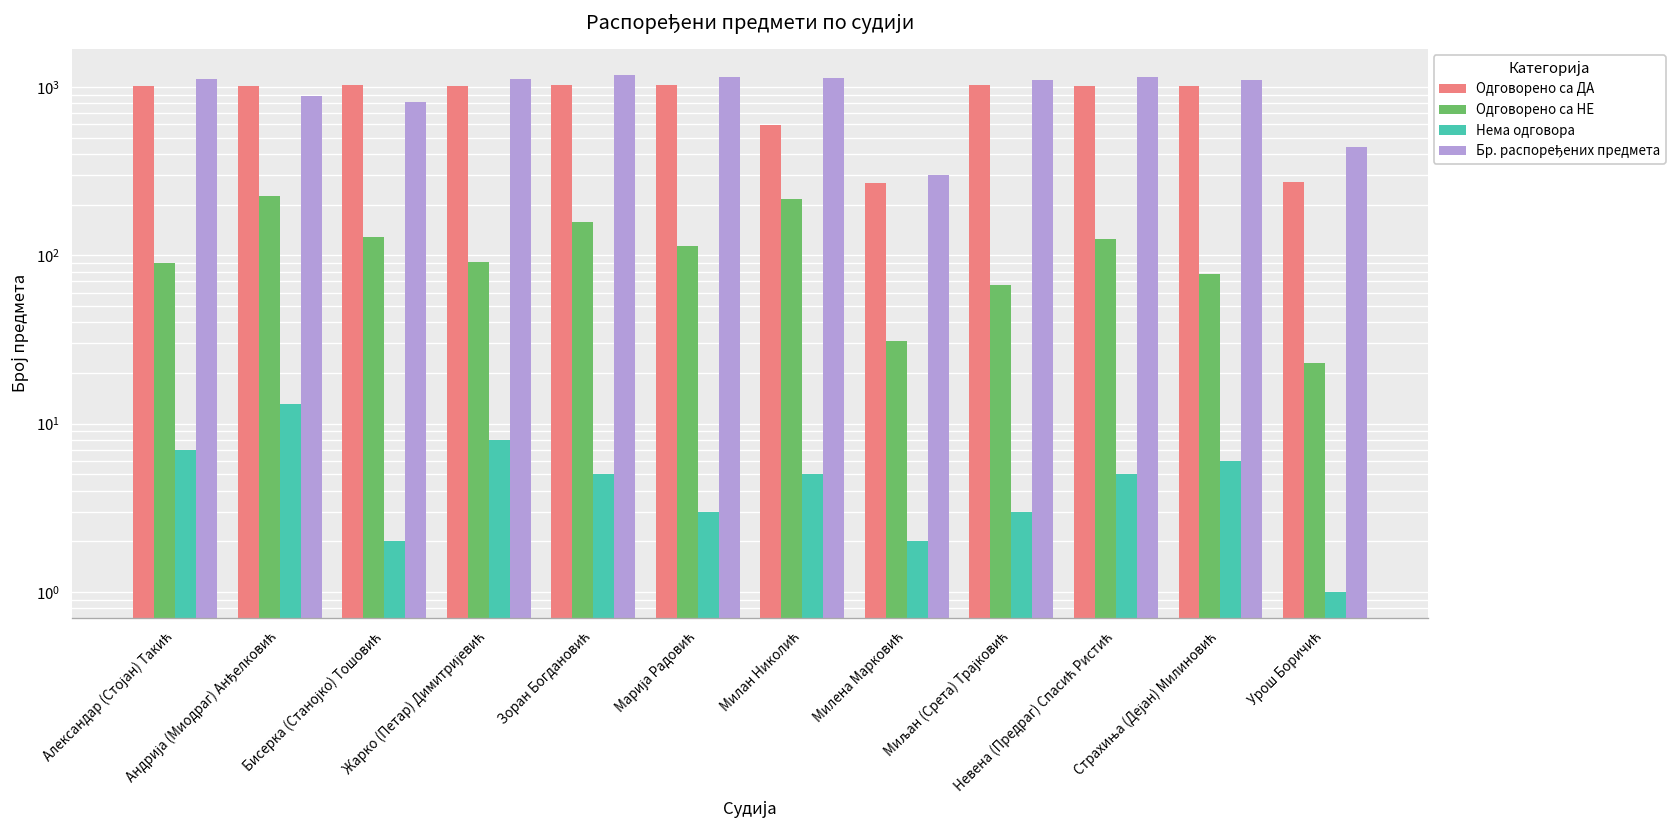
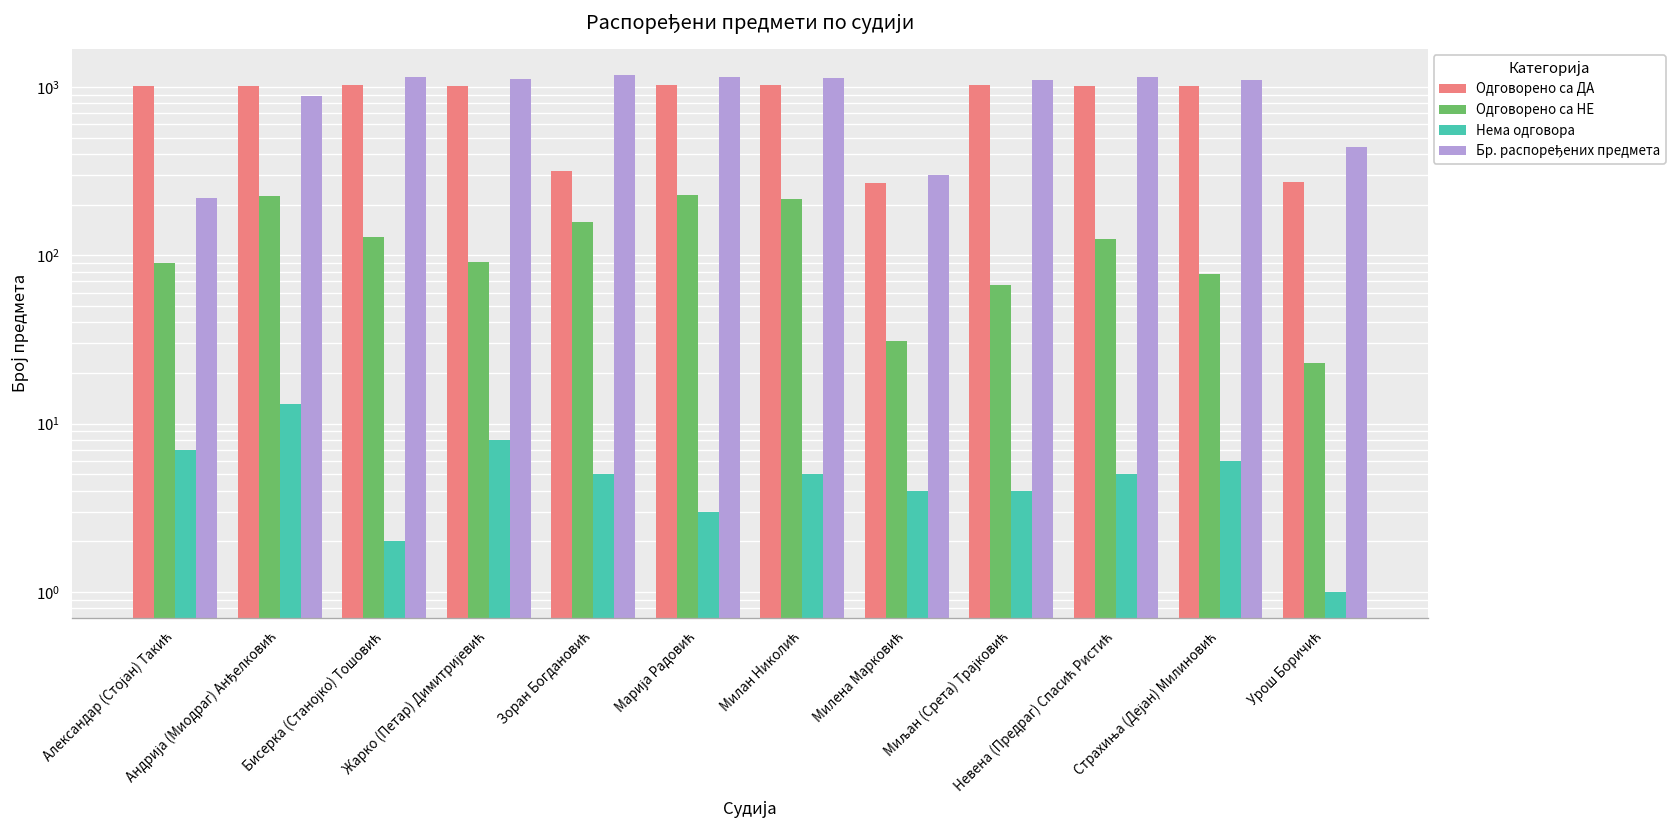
  {
    "Одговорено са ДА": {
      "Александар (Стојан) Такић": 1000,
      "Андрија (Миодраг) Анђелковић": 1000,
      "Бисерка (Станојко) Тошовић": 1000,
      "Жарко (Петар) Димитријевић": 1000,
-     "Зоран Богдановић": 1000,
+     "Зоран Богдановић": 320,
      "Марија Радовић": 1000,
-     "Милан Николић": 600,
+     "Милан Николић": 1000,
      "Милена Марковић": 270,
      "Миљан (Срета) Трајковић": 1000,
      "Невена (Предраг) Спасић Ристић": 1000,
      "Страхиња (Дејан) Милиновић": 1000,
      "Урош Боричић": 270
    },
    "Одговорено са НЕ": {
      "Александар (Стојан) Такић": 90,
      "Андрија (Миодраг) Анђелковић": 230,
      "Бисерка (Станојко) Тошовић": 130,
      "Жарко (Петар) Димитријевић": 90,
      "Зоран Богдановић": 160,
-     "Марија Радовић": 110,
+     "Марија Радовић": 230,
      "Милан Николић": 220,
      "Милена Марковић": 31,
      "Миљан (Срета) Трајковић": 70,
      "Невена (Предраг) Спасић Ристић": 130,
      "Страхиња (Дејан) Милиновић": 80,
      "Урош Боричић": 23
    },
    "Нема одговора": {
      "Александар (Стојан) Такић": 7,
      "Андрија (Миодраг) Анђелковић": 13,
      "Бисерка (Станојко) Тошовић": 2,
      "Жарко (Петар) Димитријевић": 8,
      "Зоран Богдановић": 5,
      "Марија Радовић": 3,
      "Милан Николић": 5,
-     "Милена Марковић": 2,
-     "Миљан (Срета) Трајковић": 3,
+     "Милена Марковић": 4,
+     "Миљан (Срета) Трајковић": 4,
      "Невена (Предраг) Спасић Ристић": 5,
      "Страхиња (Дејан) Милиновић": 6,
      "Урош Боричић": 1
    },
    "Бр. распоређених предмета": {
-     "Александар (Стојан) Такић": 1100,
+     "Александар (Стојан) Такић": 220,
      "Андрија (Миодраг) Анђелковић": 900,
-     "Бисерка (Станојко) Тошовић": 800,
+     "Бисерка (Станојко) Тошовић": 1200,
      "Жарко (Петар) Димитријевић": 1100,
      "Зоран Богдановић": 1200,
      "Марија Радовић": 1100,
      "Милан Николић": 1100,
      "Милена Марковић": 300,
      "Миљан (Срета) Трајковић": 1100,
      "Невена (Предраг) Спасић Ристић": 1200,
      "Страхиња (Дејан) Милиновић": 1100,
      "Урош Боричић": 440
    }
  }
